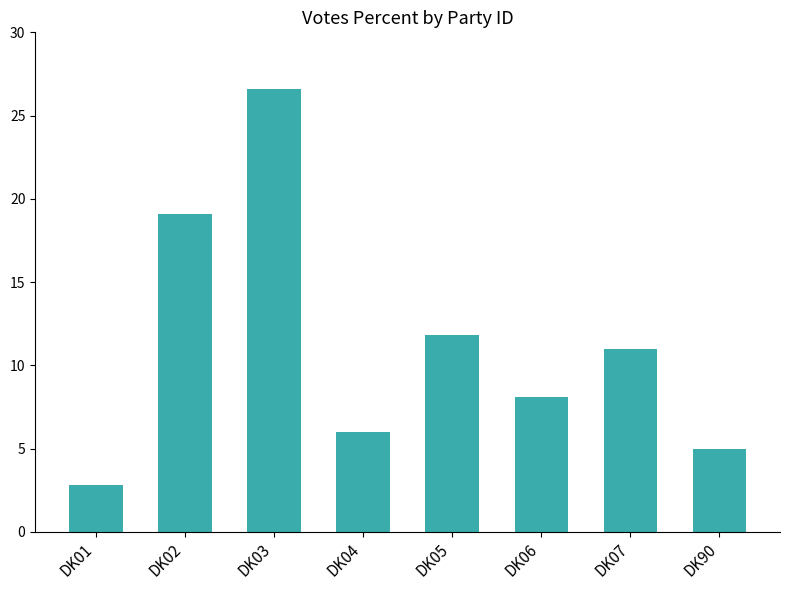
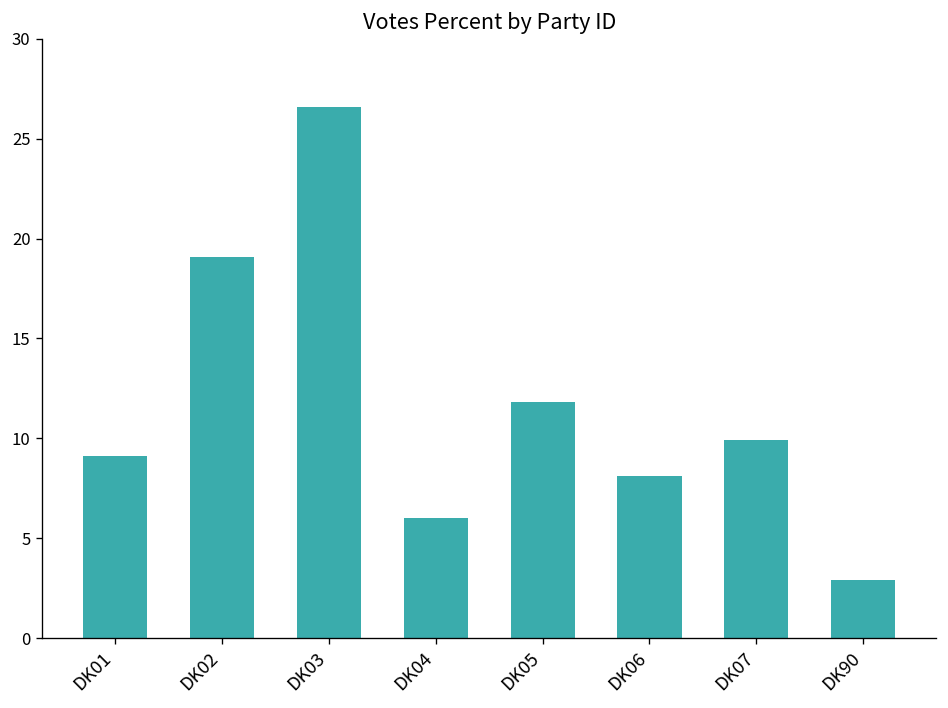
  {
-   "DK01": 2.8,
+   "DK01": 9.1,
    "DK02": 19.1,
    "DK03": 26.6,
    "DK04": 6.0,
    "DK05": 11.8,
    "DK06": 8.1,
-   "DK07": 11.0,
-   "DK90": 5.0
+   "DK07": 9.9,
+   "DK90": 2.9
  }
